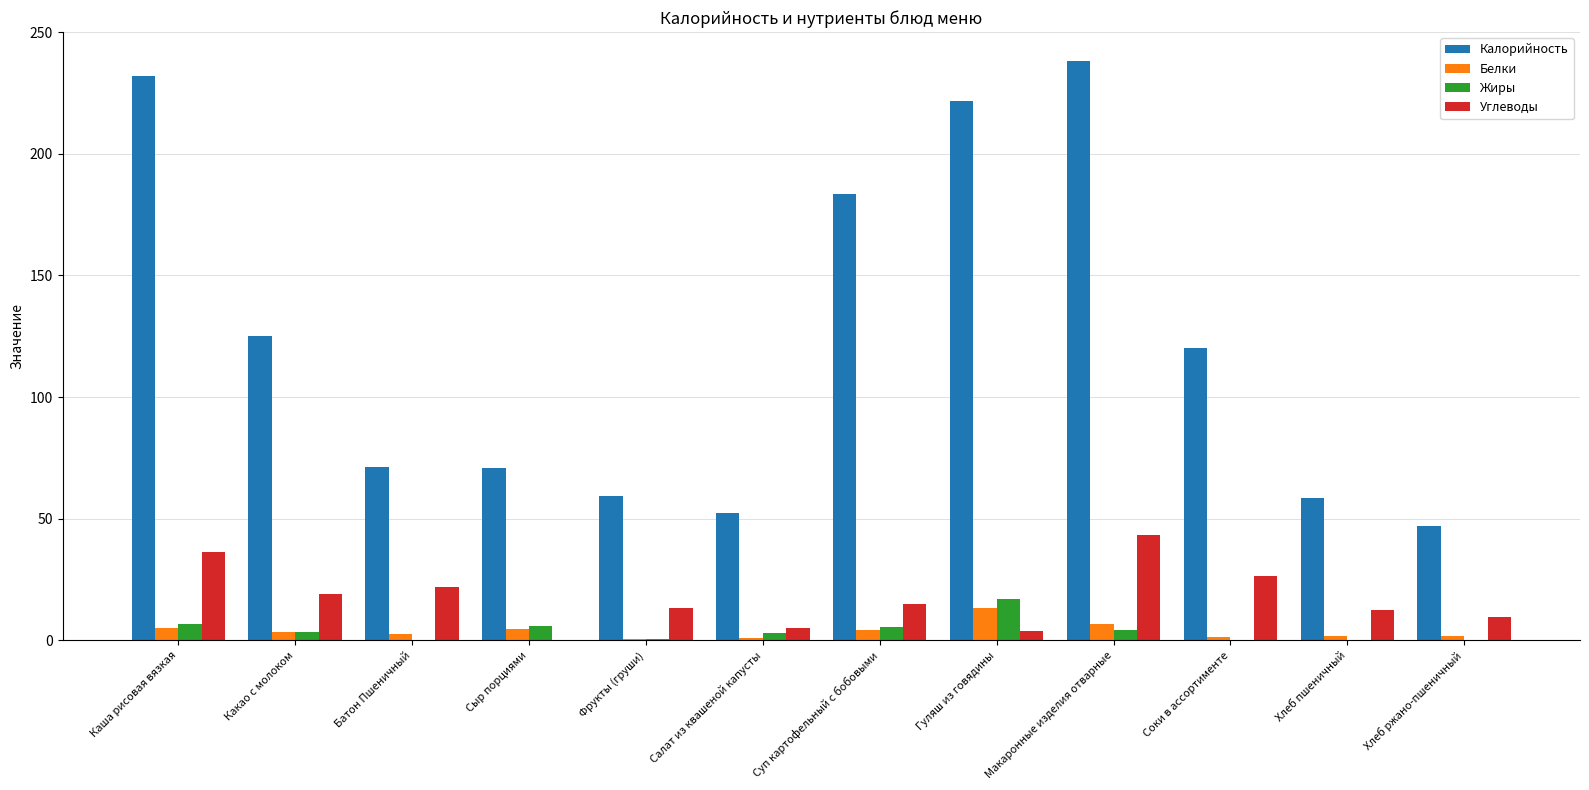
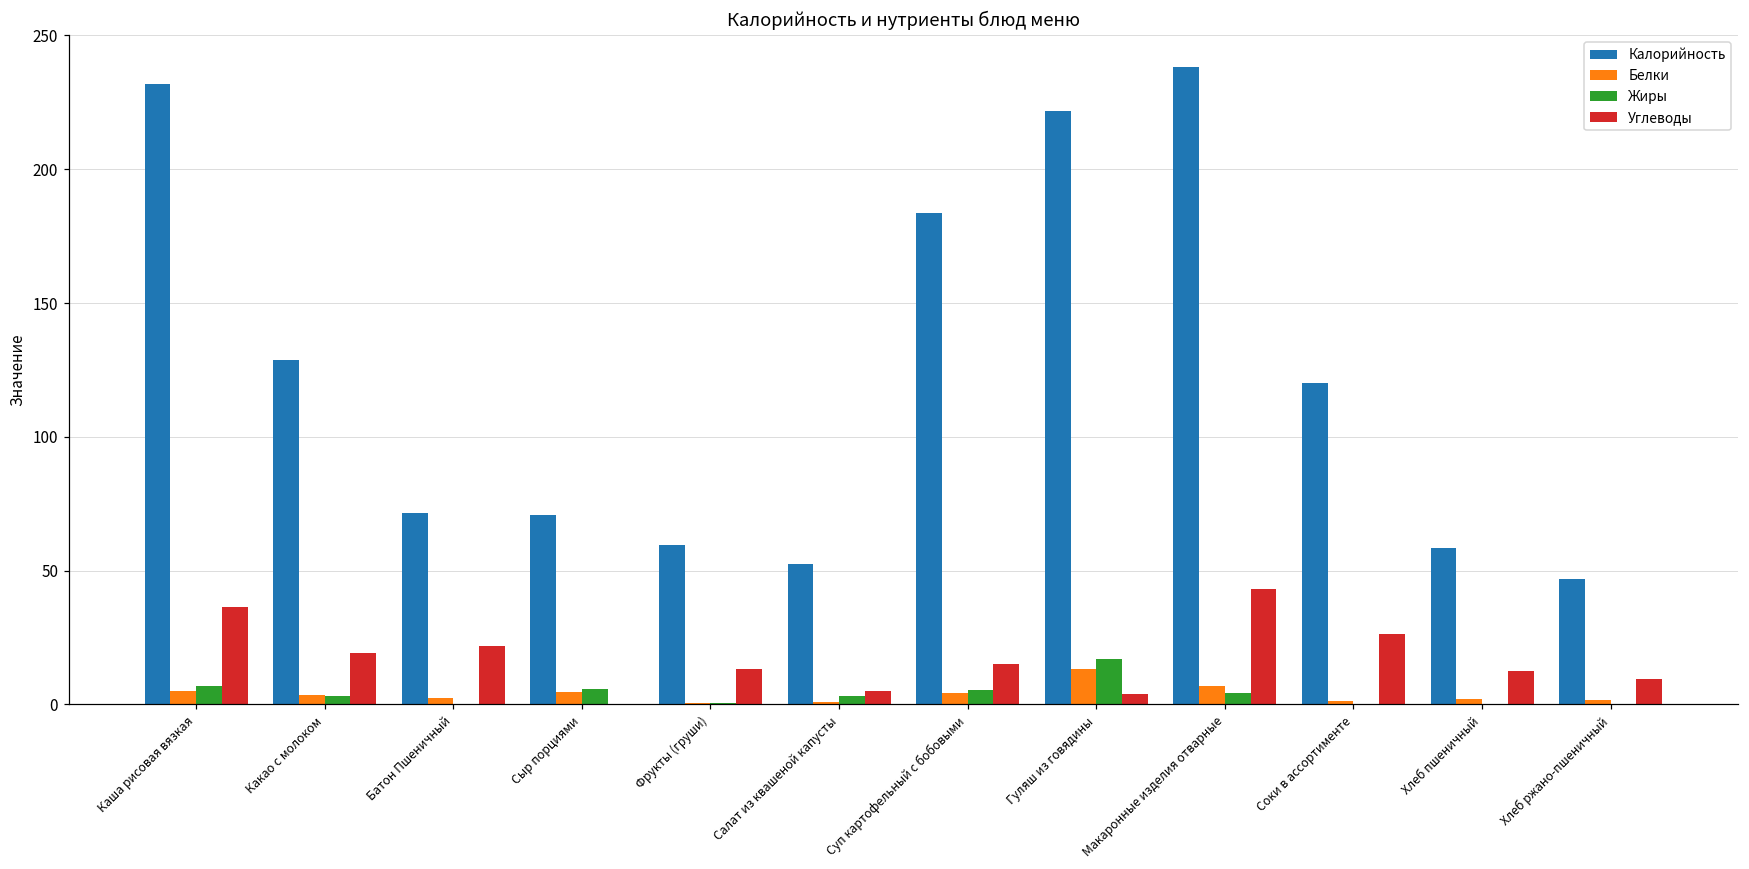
  {
    "Калорийность": {
      "Каша рисовая вязкая": 232,
-     "Какао с молоком": 125,
+     "Какао с молоком": 129,
      "Батон Пшеничный": 71,
      "Сыр порциями": 71,
      "Фрукты (груши)": 59,
      "Салат из квашеной капусты": 53,
      "Суп картофельный с бобовыми": 184,
      "Гуляш из говядины": 222,
      "Макаронные изделия отварные": 238,
      "Соки в ассортименте": 120,
      "Хлеб пшеничный": 59,
      "Хлеб ржано-пшеничный": 47
    },
    "Белки": {
      "Каша рисовая вязкая": 5,
      "Какао с молоком": 4,
      "Батон Пшеничный": 2,
      "Сыр порциями": 5,
      "Суп картофельный с бобовыми": 4,
      "Гуляш из говядины": 13,
      "Макаронные изделия отварные": 7,
      "Соки в ассортименте": 1,
      "Хлеб пшеничный": 2,
      "Хлеб ржано-пшеничный": 2
    },
    "Жиры": {
      "Каша рисовая вязкая": 7,
      "Какао с молоком": 3,
      "Сыр порциями": 6,
      "Салат из квашеной капусты": 3,
      "Суп картофельный с бобовыми": 5,
      "Гуляш из говядины": 17,
      "Макаронные изделия отварные": 4
    },
    "Углеводы": {
      "Каша рисовая вязкая": 36,
      "Какао с молоком": 19,
      "Батон Пшеничный": 22,
      "Сыр порциями": 0,
      "Фрукты (груши)": 13,
      "Салат из квашеной капусты": 5,
      "Суп картофельный с бобовыми": 15,
      "Гуляш из говядины": 4,
      "Макаронные изделия отварные": 43,
      "Соки в ассортименте": 26,
      "Хлеб пшеничный": 12,
      "Хлеб ржано-пшеничный": 10
    }
  }
